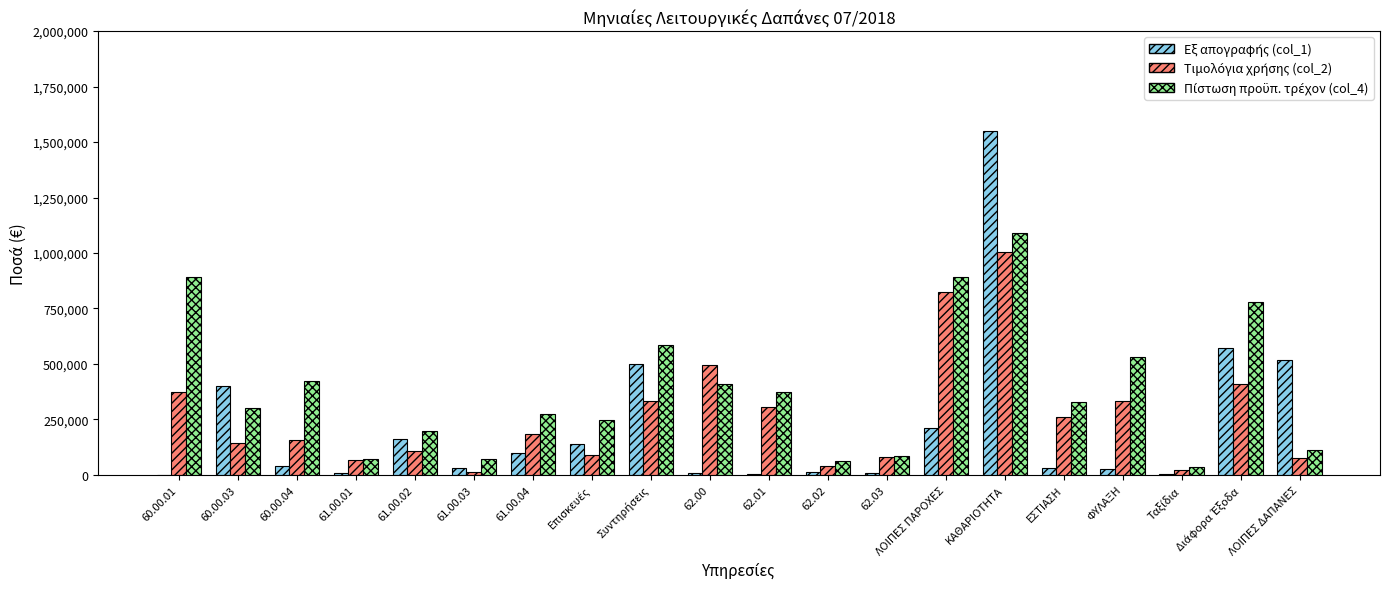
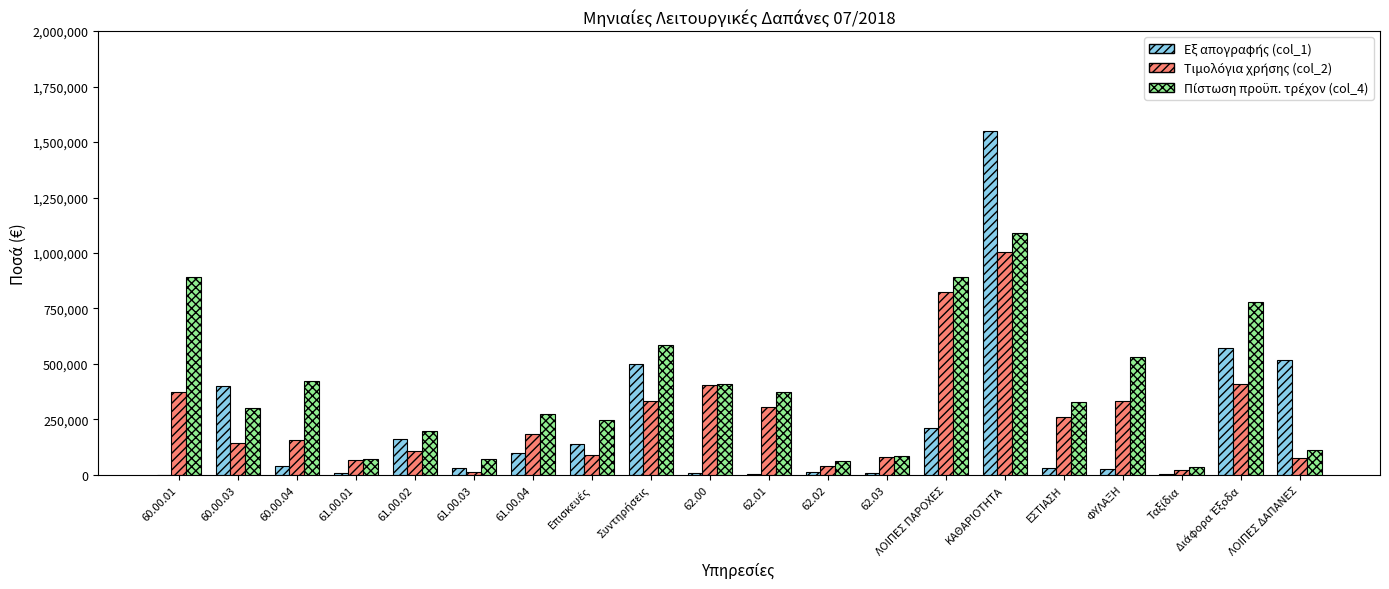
  {
    "Εξ απογραφής (col_1)": {
      "60.00.01": "0",
      "60.00.03": "400,000",
      "60.00.04": "40,000",
      "61.00.02": "160,000",
      "61.00.03": "30,000",
      "61.00.04": "100,000",
      "Επισκευές": "140,000",
      "Συντηρήσεις": "500,000",
      "62.02": "20,000",
      "ΛΟΙΠΕΣ ΠΑΡΟΧΕΣ": "210,000",
      "ΚΑΘΑΡΙΟΤΗΤΑ": "1,550,000",
      "ΕΣΤΙΑΣΗ": "30,000",
      "ΦΥΛΑΞΗ": "30,000",
      "Διάφορα Έξοδα": "570,000",
      "ΛΟΙΠΕΣ ΔΑΠΑΝΕΣ": "520,000"
    },
    "Τιμολόγια χρήσης (col_2)": {
      "60.00.01": "370,000",
      "60.00.03": "140,000",
      "60.00.04": "160,000",
      "61.00.01": "70,000",
      "61.00.02": "110,000",
      "61.00.03": "10,000",
      "61.00.04": "180,000",
      "Επισκευές": "90,000",
      "Συντηρήσεις": "330,000",
-     "62.00": "500,000",
+     "62.00": "400,000",
      "62.01": "310,000",
      "62.02": "40,000",
      "62.03": "80,000",
      "ΛΟΙΠΕΣ ΠΑΡΟΧΕΣ": "820,000",
      "ΚΑΘΑΡΙΟΤΗΤΑ": "1,000,000",
      "ΕΣΤΙΑΣΗ": "260,000",
      "ΦΥΛΑΞΗ": "340,000",
      "Ταξίδια": "20,000",
      "Διάφορα Έξοδα": "410,000",
      "ΛΟΙΠΕΣ ΔΑΠΑΝΕΣ": "80,000"
    },
    "Πίστωση προϋπ. τρέχον (col_4)": {
      "60.00.01": "890,000",
      "60.00.03": "300,000",
      "60.00.04": "420,000",
      "61.00.01": "70,000",
      "61.00.02": "200,000",
      "61.00.03": "70,000",
      "61.00.04": "280,000",
      "Επισκευές": "250,000",
      "Συντηρήσεις": "580,000",
      "62.00": "410,000",
      "62.01": "370,000",
      "62.02": "60,000",
      "62.03": "80,000",
      "ΛΟΙΠΕΣ ΠΑΡΟΧΕΣ": "890,000",
      "ΚΑΘΑΡΙΟΤΗΤΑ": "1,090,000",
      "ΕΣΤΙΑΣΗ": "330,000",
      "ΦΥΛΑΞΗ": "530,000",
      "Ταξίδια": "30,000",
      "Διάφορα Έξοδα": "780,000",
      "ΛΟΙΠΕΣ ΔΑΠΑΝΕΣ": "110,000"
    }
  }
